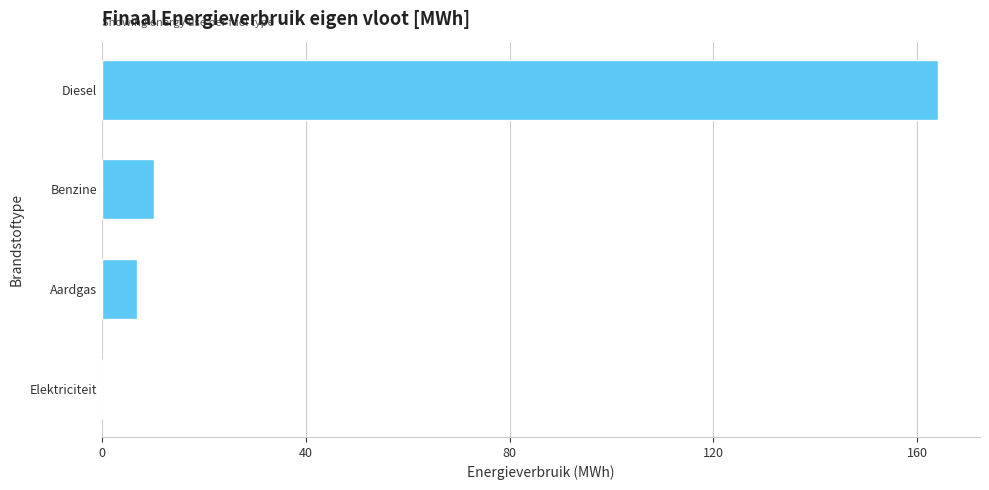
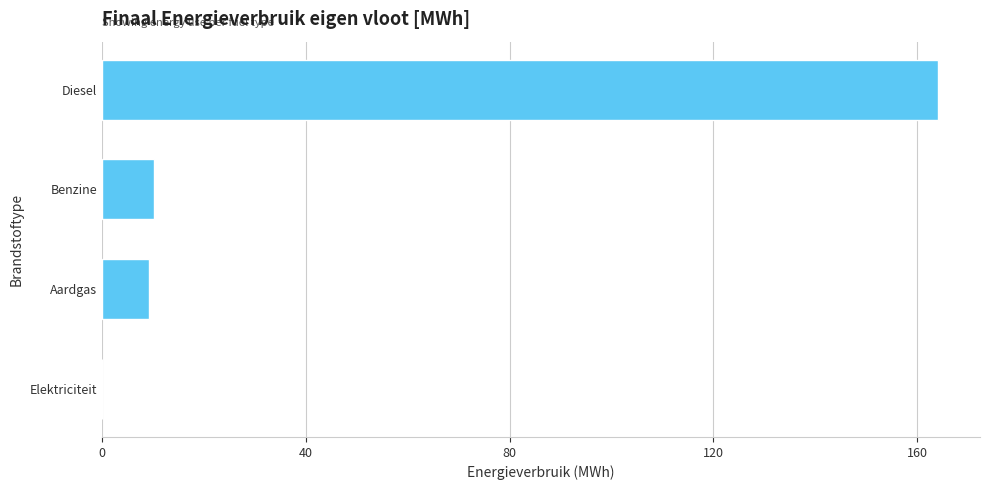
  {
    "Diesel": 164,
    "Benzine": 10,
-   "Aardgas": 7,
+   "Aardgas": 9,
    "Elektriciteit": 0
  }
